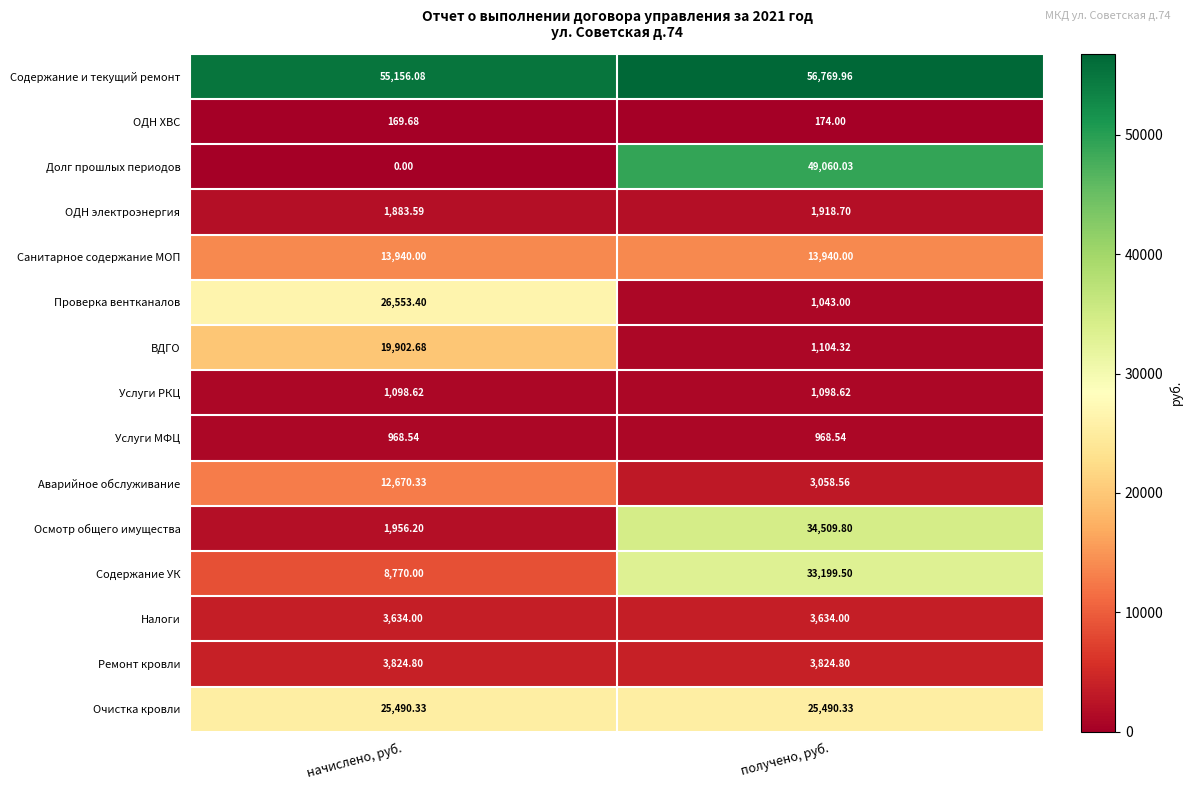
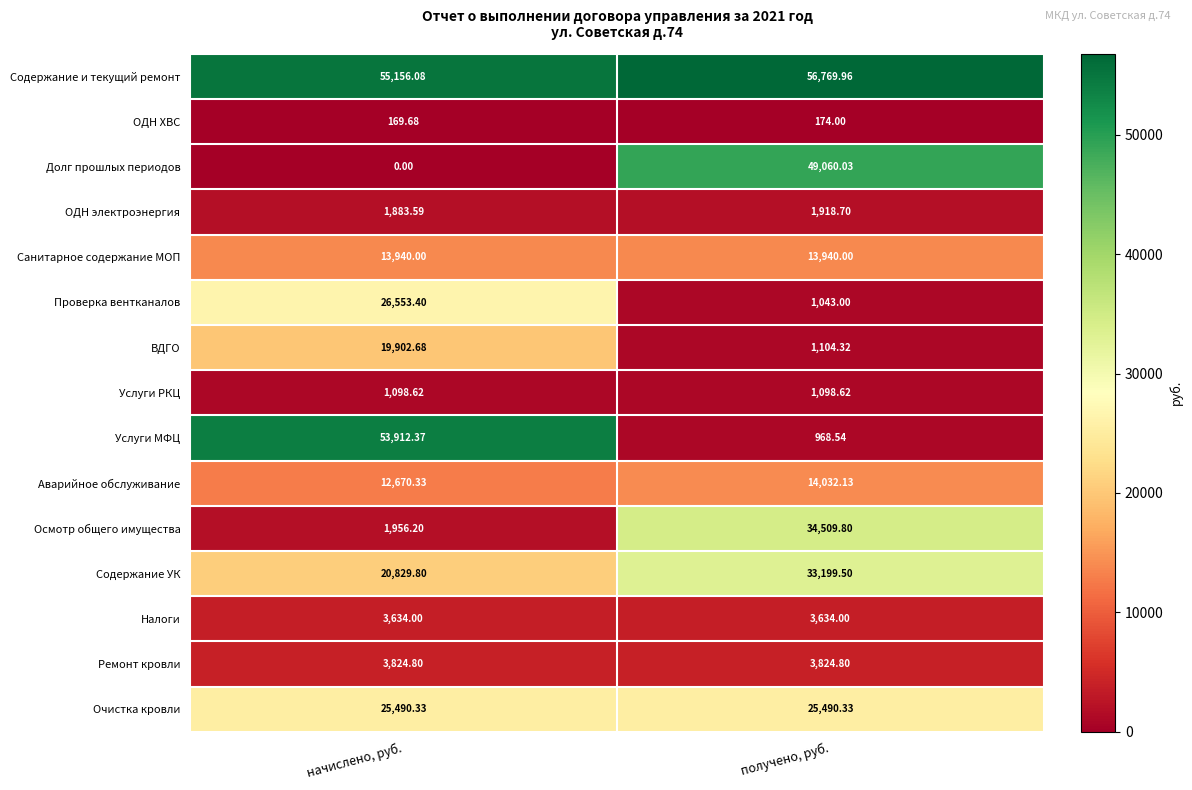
  {
    "Содержание и текущий ремонт": {
      "начислено, руб.": "55,156.08",
      "получено, руб.": "56,769.96"
    },
    "ОДН ХВС": {
      "начислено, руб.": "169.68",
      "получено, руб.": "174.00"
    },
    "Долг прошлых периодов": {
      "начислено, руб.": "0.00",
      "получено, руб.": "49,060.03"
    },
    "ОДН электроэнергия": {
      "начислено, руб.": "1,883.59",
      "получено, руб.": "1,918.70"
    },
    "Санитарное содержание МОП": {
      "начислено, руб.": "13,940.00",
      "получено, руб.": "13,940.00"
    },
    "Проверка вентканалов": {
      "начислено, руб.": "26,553.40",
      "получено, руб.": "1,043.00"
    },
    "ВДГО": {
      "начислено, руб.": "19,902.68",
      "получено, руб.": "1,104.32"
    },
    "Услуги РКЦ": {
      "начислено, руб.": "1,098.62",
      "получено, руб.": "1,098.62"
    },
    "Услуги МФЦ": {
-     "начислено, руб.": "968.54",
+     "начислено, руб.": "53,912.37",
      "получено, руб.": "968.54"
    },
    "Аварийное обслуживание": {
      "начислено, руб.": "12,670.33",
-     "получено, руб.": "3,058.56"
+     "получено, руб.": "14,032.13"
    },
    "Осмотр общего имущества": {
      "начислено, руб.": "1,956.20",
      "получено, руб.": "34,509.80"
    },
    "Содержание УК": {
-     "начислено, руб.": "8,770.00",
+     "начислено, руб.": "20,829.80",
      "получено, руб.": "33,199.50"
    },
    "Налоги": {
      "начислено, руб.": "3,634.00",
      "получено, руб.": "3,634.00"
    },
    "Ремонт кровли": {
      "начислено, руб.": "3,824.80",
      "получено, руб.": "3,824.80"
    },
    "Очистка кровли": {
      "начислено, руб.": "25,490.33",
      "получено, руб.": "25,490.33"
    }
  }
